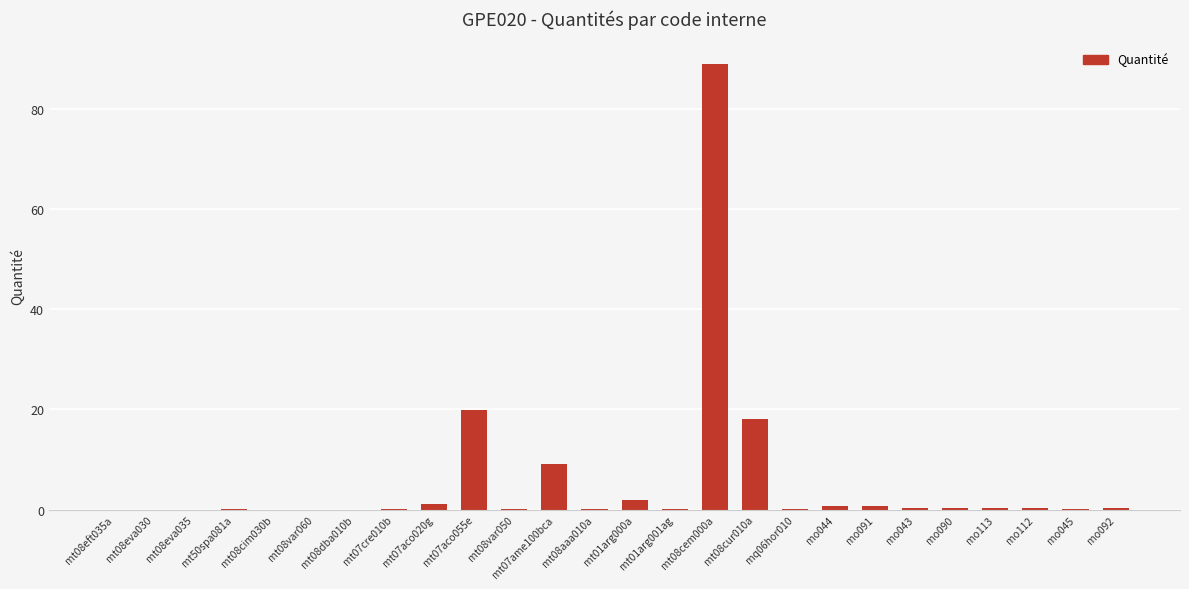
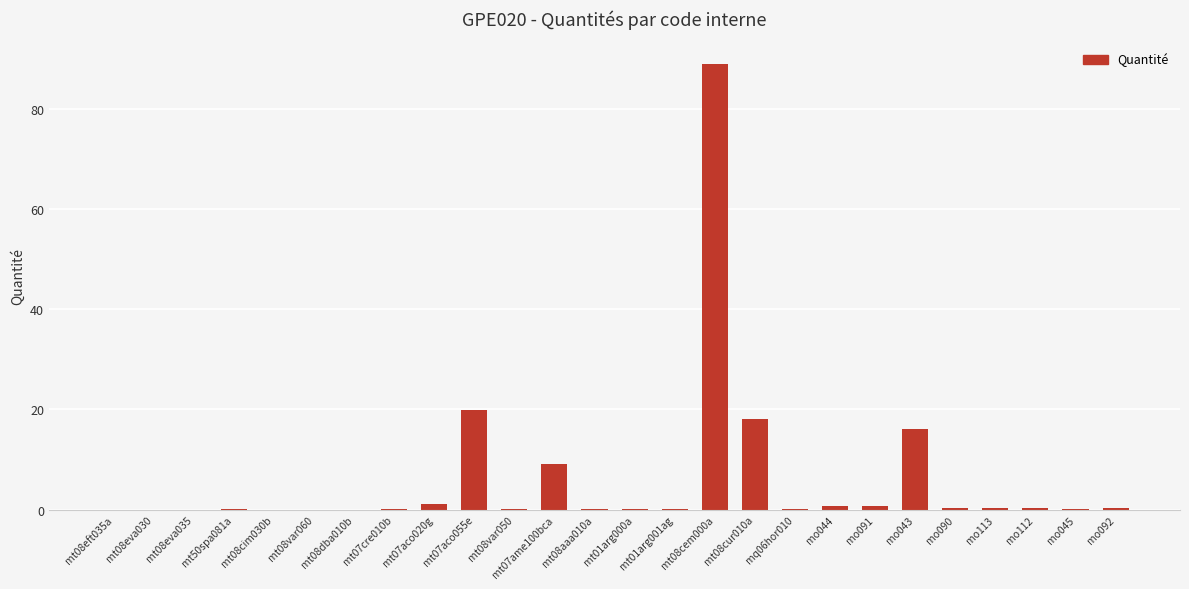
  {
    "mt07aco020g": 1,
    "mt07aco055e": 20,
    "mt07ame100bca": 9,
-   "mt01arg000a": 2,
+   "mt01arg000a": 0,
    "mt08cem000a": 89,
    "mt08cur010a": 18,
    "mo044": 1,
    "mo091": 1,
-   "mo043": 0
+   "mo043": 16
  }
